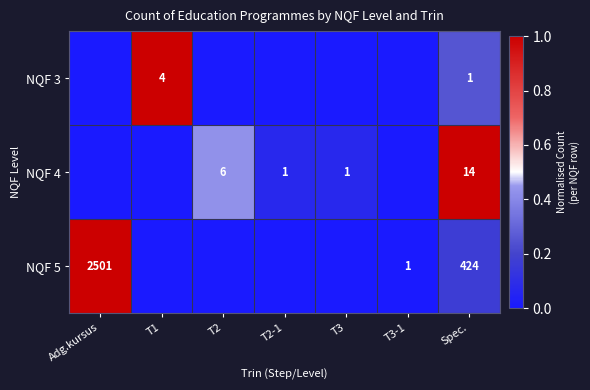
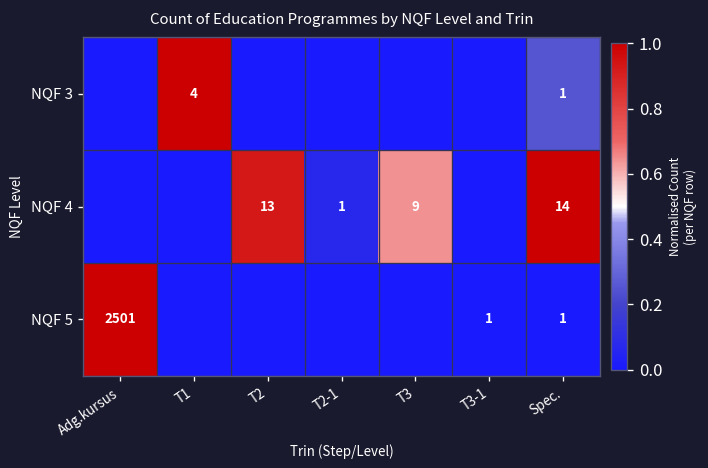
  {
    "NQF 3": {
      "T1": 4,
      "Spec.": 1
    },
    "NQF 4": {
-     "T2": 6,
+     "T2": 13,
      "T2-1": 1,
-     "T3": 1,
+     "T3": 9,
      "Spec.": 14
    },
    "NQF 5": {
      "Adg.kursus": 2501,
      "T3-1": 1,
-     "Spec.": 424
+     "Spec.": 1
    }
  }
